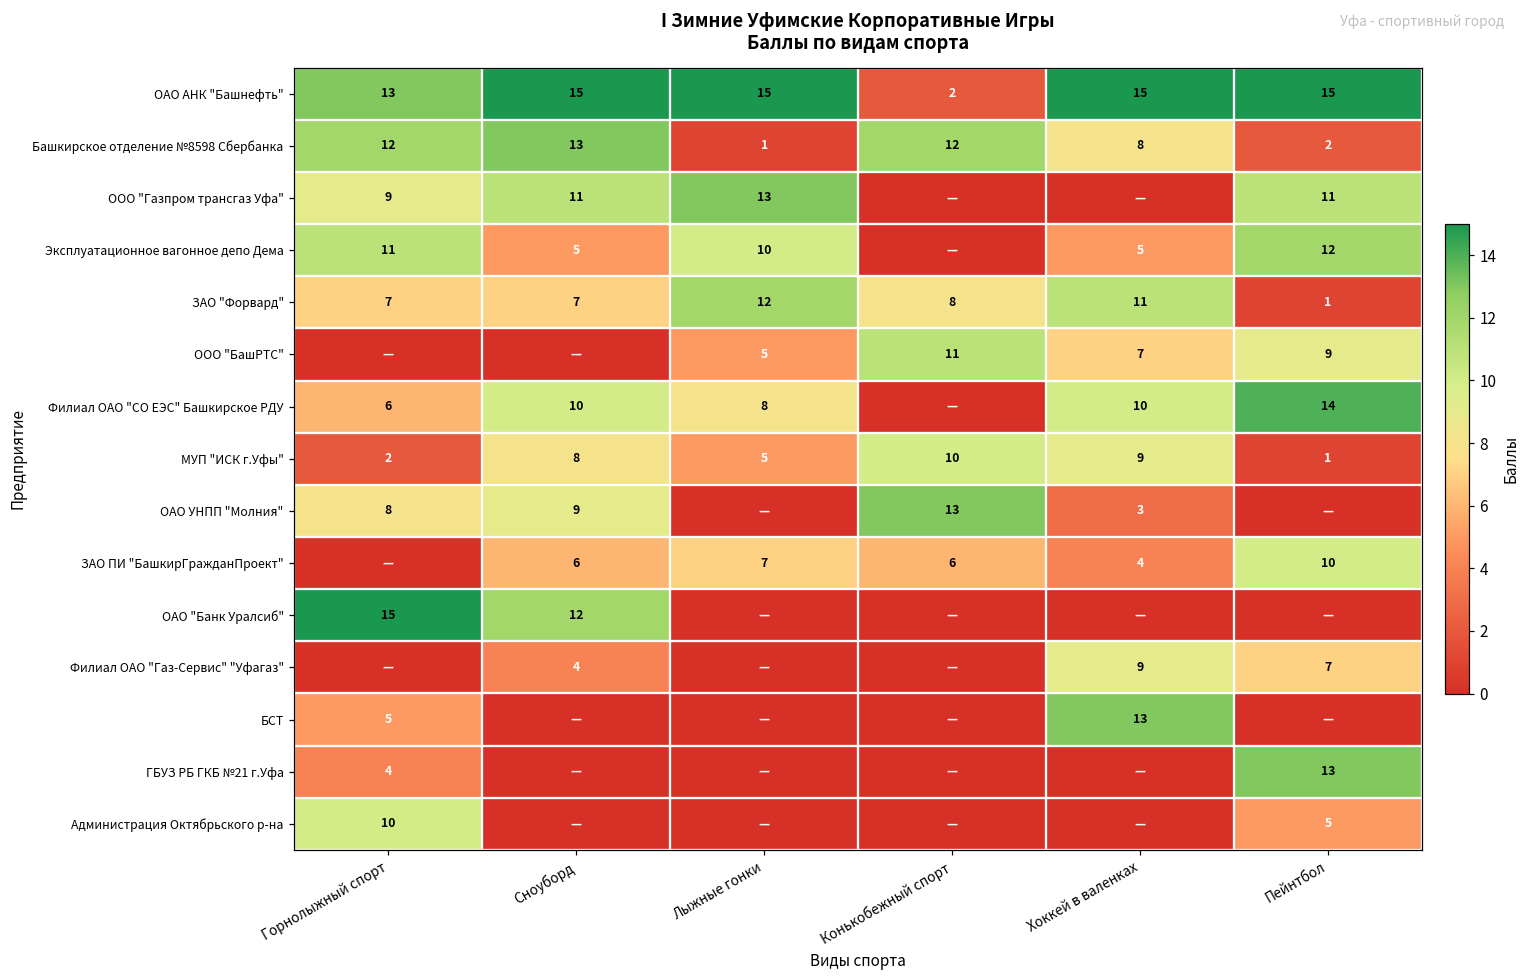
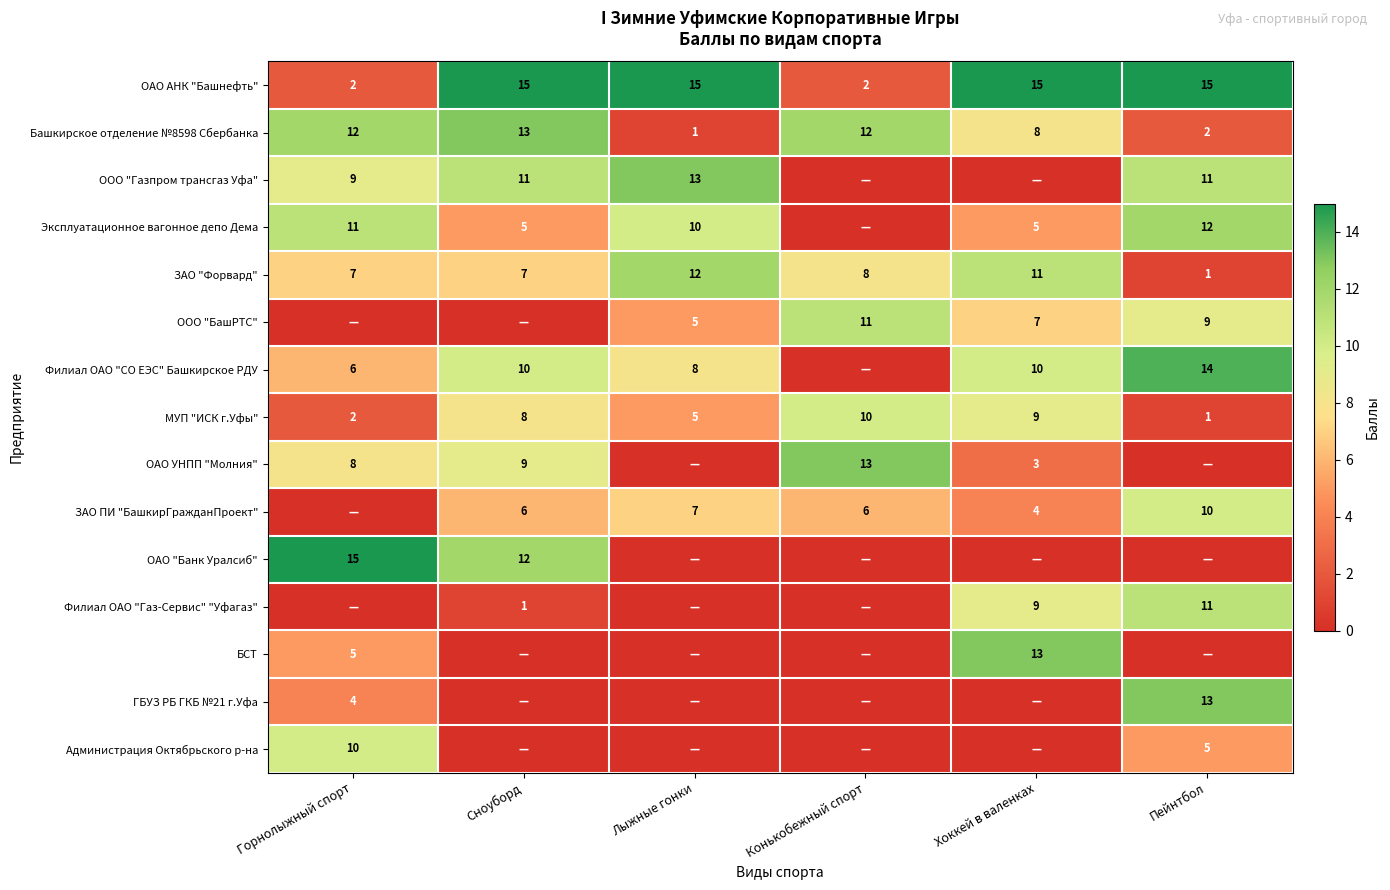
  {
    "ОАО АНК \"Башнефть\"": {
-     "Горнолыжный спорт": 13,
+     "Горнолыжный спорт": 2,
      "Сноуборд": 15,
      "Лыжные гонки": 15,
      "Конькобежный спорт": 2,
      "Хоккей в валенках": 15,
      "Пейнтбол": 15
    },
    "Башкирское отделение №8598 Сбербанка": {
      "Горнолыжный спорт": 12,
      "Сноуборд": 13,
      "Лыжные гонки": 1,
      "Конькобежный спорт": 12,
      "Хоккей в валенках": 8,
      "Пейнтбол": 2
    },
    "ООО \"Газпром трансгаз Уфа\"": {
      "Горнолыжный спорт": 9,
      "Сноуборд": 11,
      "Лыжные гонки": 13,
      "Пейнтбол": 11
    },
    "Эксплуатационное вагонное депо Дема": {
      "Горнолыжный спорт": 11,
      "Сноуборд": 5,
      "Лыжные гонки": 10,
      "Хоккей в валенках": 5,
      "Пейнтбол": 12
    },
    "ЗАО \"Форвард\"": {
      "Горнолыжный спорт": 7,
      "Сноуборд": 7,
      "Лыжные гонки": 12,
      "Конькобежный спорт": 8,
      "Хоккей в валенках": 11,
      "Пейнтбол": 1
    },
    "ООО \"БашРТС\"": {
      "Лыжные гонки": 5,
      "Конькобежный спорт": 11,
      "Хоккей в валенках": 7,
      "Пейнтбол": 9
    },
    "Филиал ОАО \"СО ЕЭС\" Башкирское РДУ": {
      "Горнолыжный спорт": 6,
      "Сноуборд": 10,
      "Лыжные гонки": 8,
      "Хоккей в валенках": 10,
      "Пейнтбол": 14
    },
    "МУП \"ИСК г.Уфы\"": {
      "Горнолыжный спорт": 2,
      "Сноуборд": 8,
      "Лыжные гонки": 5,
      "Конькобежный спорт": 10,
      "Хоккей в валенках": 9,
      "Пейнтбол": 1
    },
    "ОАО УНПП \"Молния\"": {
      "Горнолыжный спорт": 8,
      "Сноуборд": 9,
      "Конькобежный спорт": 13,
      "Хоккей в валенках": 3
    },
    "ЗАО ПИ \"БашкирГражданПроект\"": {
      "Сноуборд": 6,
      "Лыжные гонки": 7,
      "Конькобежный спорт": 6,
      "Хоккей в валенках": 4,
      "Пейнтбол": 10
    },
    "ОАО \"Банк Уралсиб\"": {
      "Горнолыжный спорт": 15,
      "Сноуборд": 12
    },
    "Филиал ОАО \"Газ-Сервис\" \"Уфагаз\"": {
-     "Сноуборд": 4,
+     "Сноуборд": 1,
      "Хоккей в валенках": 9,
-     "Пейнтбол": 7
+     "Пейнтбол": 11
    },
    "БСТ": {
      "Горнолыжный спорт": 5,
      "Хоккей в валенках": 13
    },
    "ГБУЗ РБ ГКБ №21 г.Уфа": {
      "Горнолыжный спорт": 4,
      "Пейнтбол": 13
    },
    "Администрация Октябрьского р-на": {
      "Горнолыжный спорт": 10,
      "Пейнтбол": 5
    }
  }
